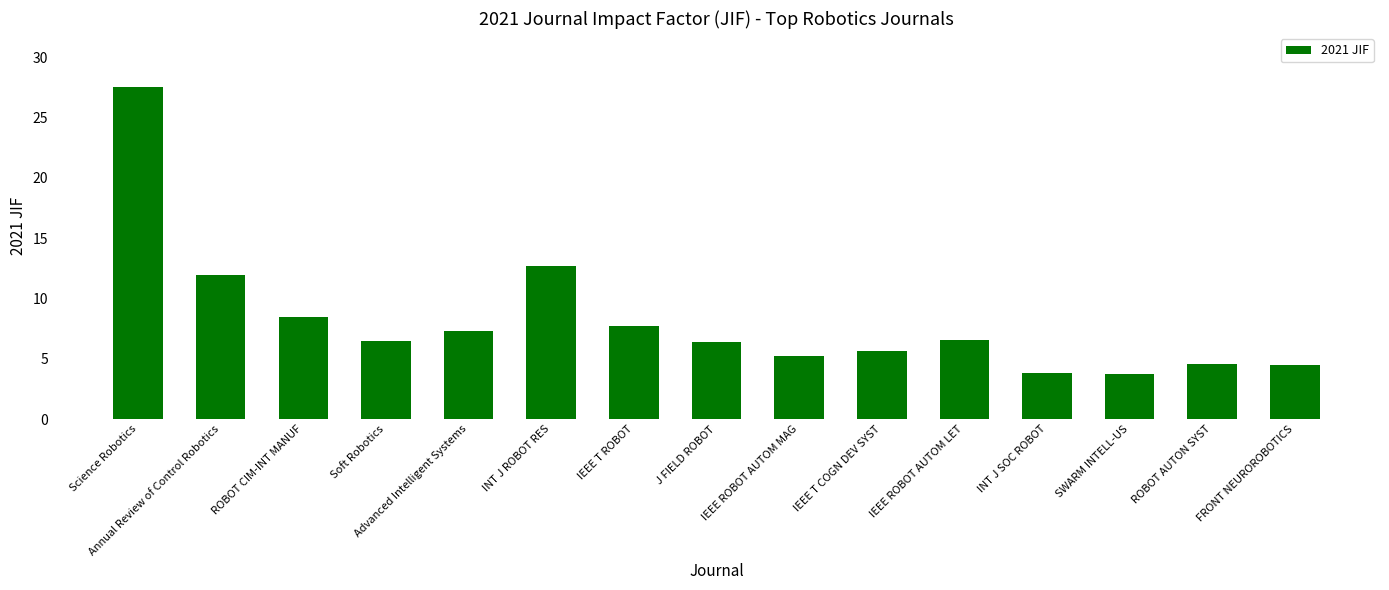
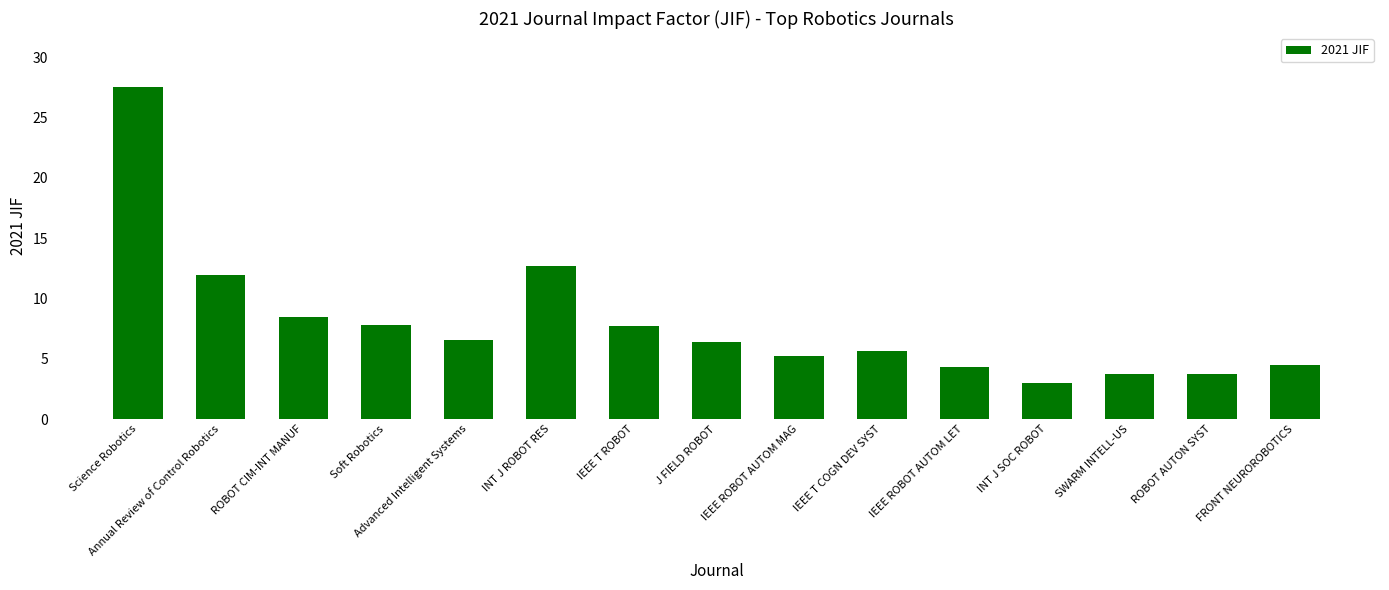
  {
    "Science Robotics": 27.5,
    "Annual Review of Control Robotics": 11.9,
    "ROBOT CIM-INT MANUF": 8.5,
-   "Soft Robotics": 6.5,
-   "Advanced Intelligent Systems": 7.3,
+   "Soft Robotics": 7.8,
+   "Advanced Intelligent Systems": 6.6,
    "INT J ROBOT RES": 12.6,
    "IEEE T ROBOT": 7.7,
    "J FIELD ROBOT": 6.4,
    "IEEE ROBOT AUTOM MAG": 5.2,
    "IEEE T COGN DEV SYST": 5.6,
-   "IEEE ROBOT AUTOM LET": 6.5,
-   "INT J SOC ROBOT": 3.8,
+   "IEEE ROBOT AUTOM LET": 4.3,
+   "INT J SOC ROBOT": 2.9,
    "SWARM INTELL-US": 3.7,
-   "ROBOT AUTON SYST": 4.6,
+   "ROBOT AUTON SYST": 3.7,
    "FRONT NEUROROBOTICS": 4.5
  }
